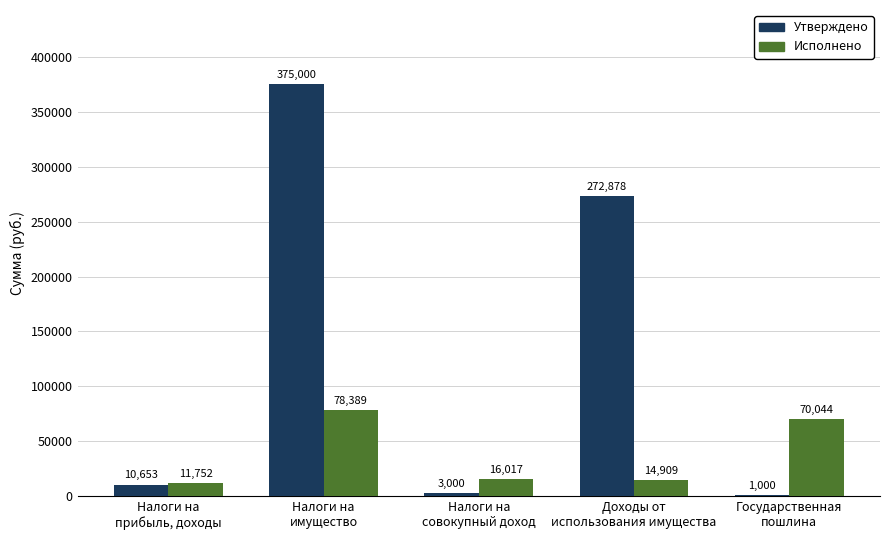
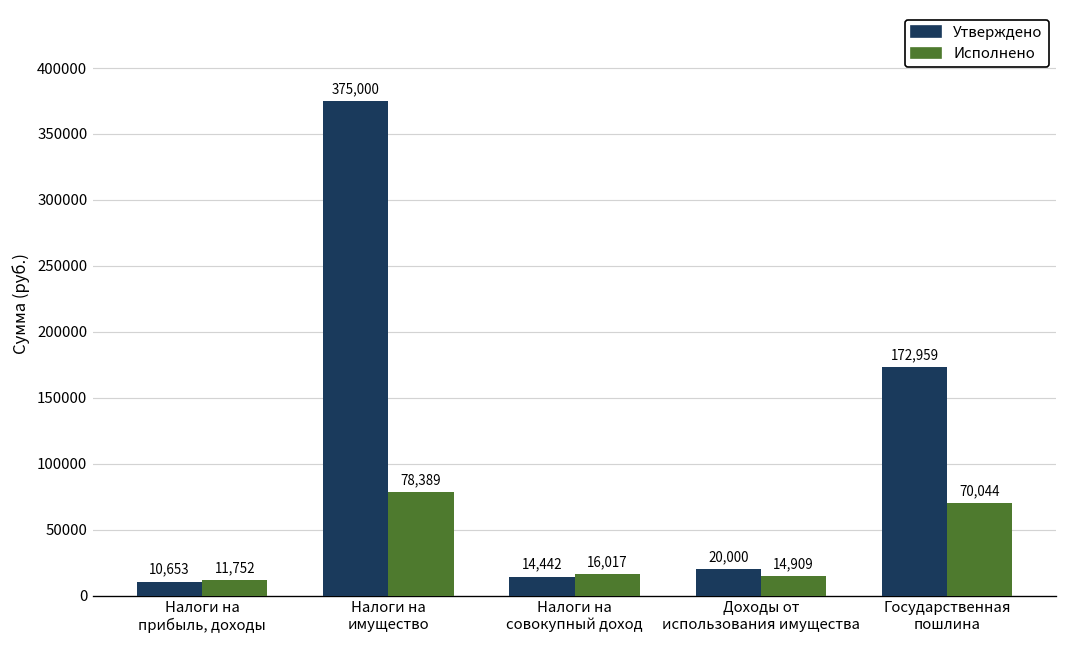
  {
    "Утверждено": {
      "Налоги на прибыль, доходы": "10,653",
      "Налоги на имущество": "375,000",
-     "Налоги на совокупный доход": "3,000",
-     "Доходы от использования имущества": "272,878",
-     "Государственная пошлина": "1,000"
+     "Налоги на совокупный доход": "14,442",
+     "Доходы от использования имущества": "20,000",
+     "Государственная пошлина": "172,959"
    },
    "Исполнено": {
      "Налоги на прибыль, доходы": "11,752",
      "Налоги на имущество": "78,389",
      "Налоги на совокупный доход": "16,017",
      "Доходы от использования имущества": "14,909",
      "Государственная пошлина": "70,044"
    }
  }
